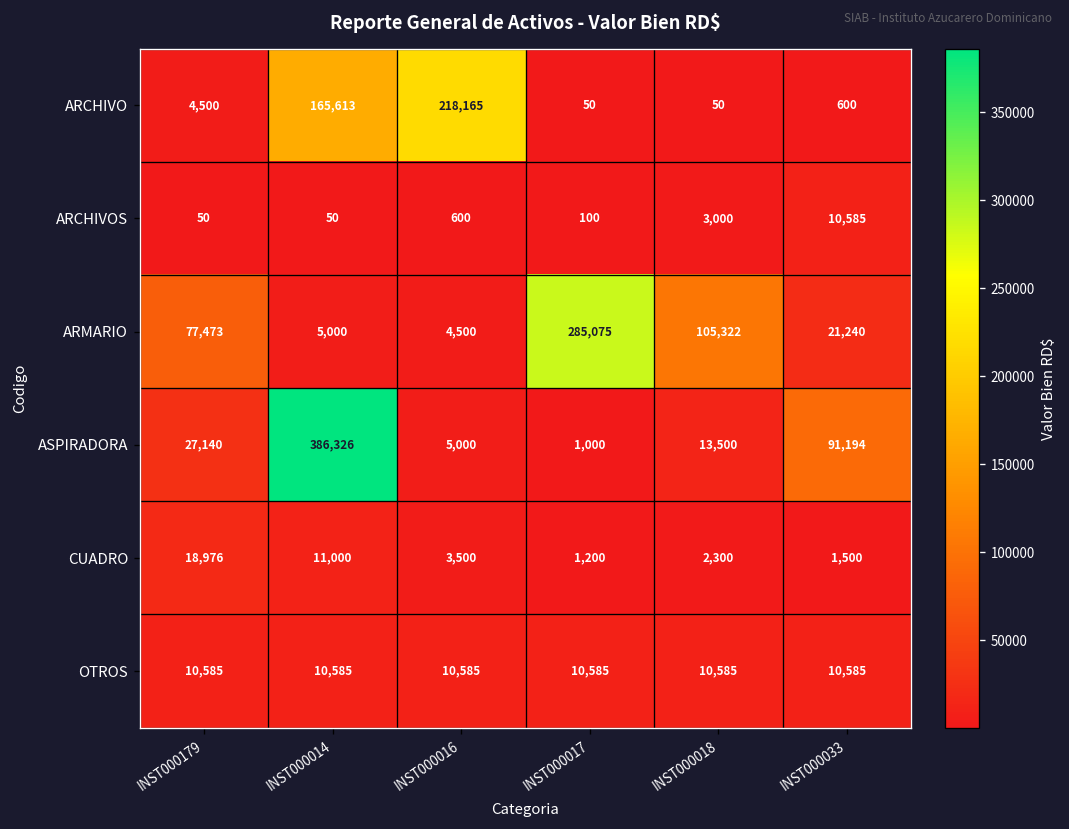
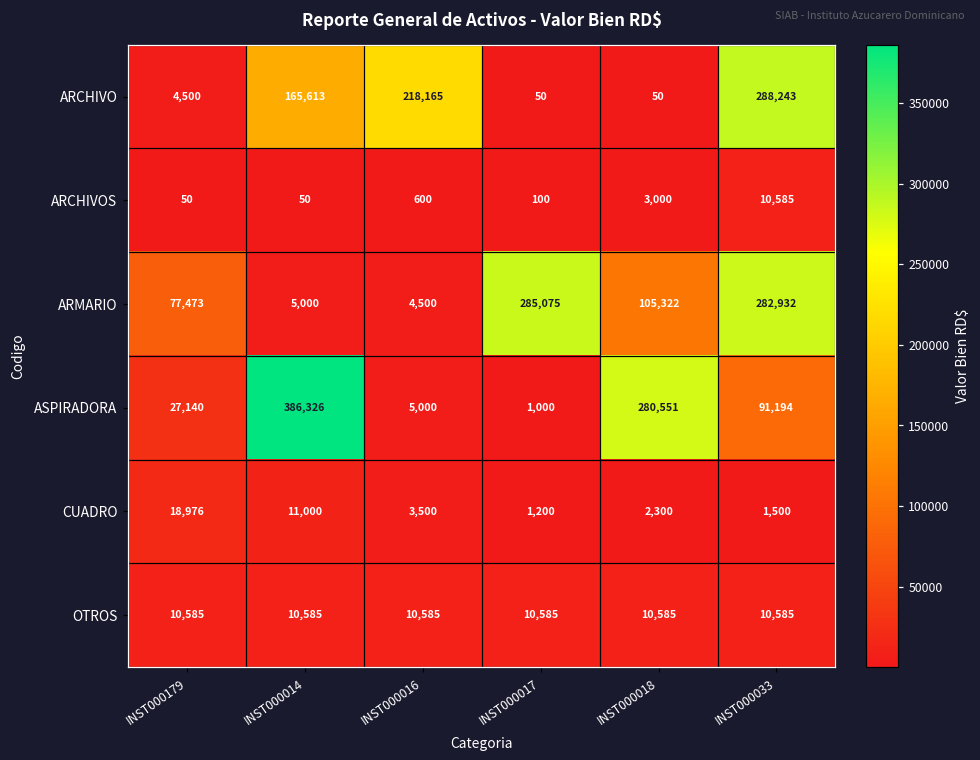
  {
    "ARCHIVO": {
      "INST000179": "4,500",
      "INST000014": "165,613",
      "INST000016": "218,165",
      "INST000017": "50",
      "INST000018": "50",
-     "INST000033": "600"
+     "INST000033": "288,243"
    },
    "ARCHIVOS": {
      "INST000179": "50",
      "INST000014": "50",
      "INST000016": "600",
      "INST000017": "100",
      "INST000018": "3,000",
      "INST000033": "10,585"
    },
    "ARMARIO": {
      "INST000179": "77,473",
      "INST000014": "5,000",
      "INST000016": "4,500",
      "INST000017": "285,075",
      "INST000018": "105,322",
-     "INST000033": "21,240"
+     "INST000033": "282,932"
    },
    "ASPIRADORA": {
      "INST000179": "27,140",
      "INST000014": "386,326",
      "INST000016": "5,000",
      "INST000017": "1,000",
-     "INST000018": "13,500",
+     "INST000018": "280,551",
      "INST000033": "91,194"
    },
    "CUADRO": {
      "INST000179": "18,976",
      "INST000014": "11,000",
      "INST000016": "3,500",
      "INST000017": "1,200",
      "INST000018": "2,300",
      "INST000033": "1,500"
    },
    "OTROS": {
      "INST000179": "10,585",
      "INST000014": "10,585",
      "INST000016": "10,585",
      "INST000017": "10,585",
      "INST000018": "10,585",
      "INST000033": "10,585"
    }
  }
